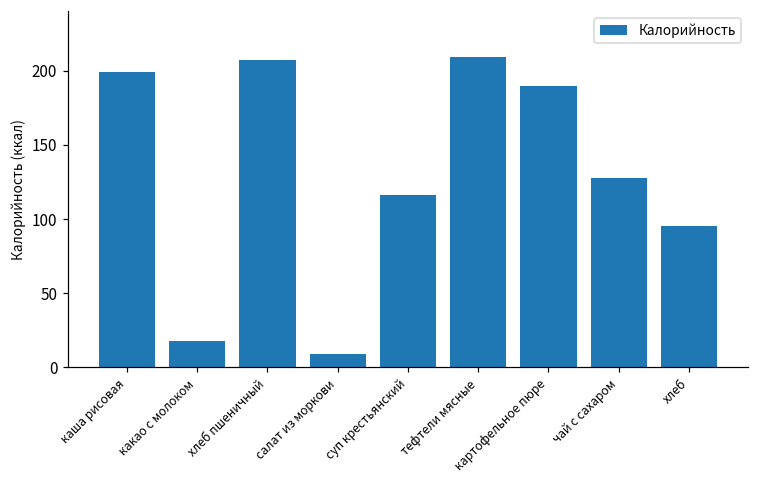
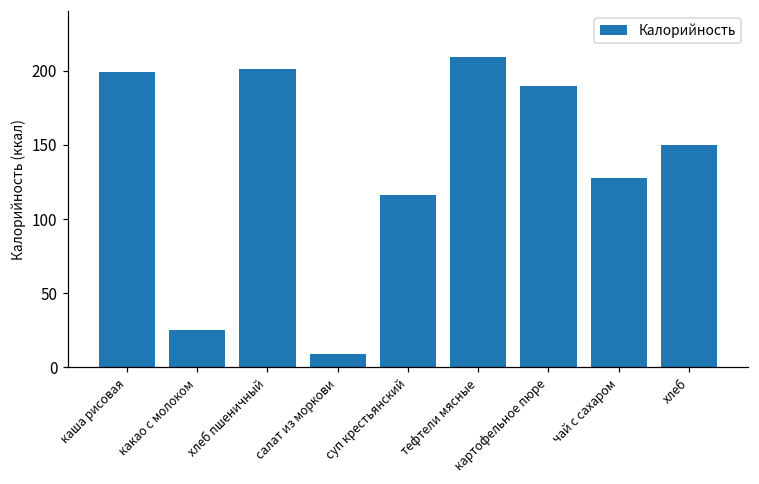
  {
    "каша рисовая": 199,
-   "какао с молоком": 18,
-   "хлеб пшеничный": 207,
+   "какао с молоком": 25,
+   "хлеб пшеничный": 201,
    "салат из моркови": 9,
    "суп крестьянский": 116,
    "тефтели мясные": 209,
    "картофельное пюре": 190,
    "чай с сахаром": 128,
-   "хлеб": 95
+   "хлеб": 150
  }
